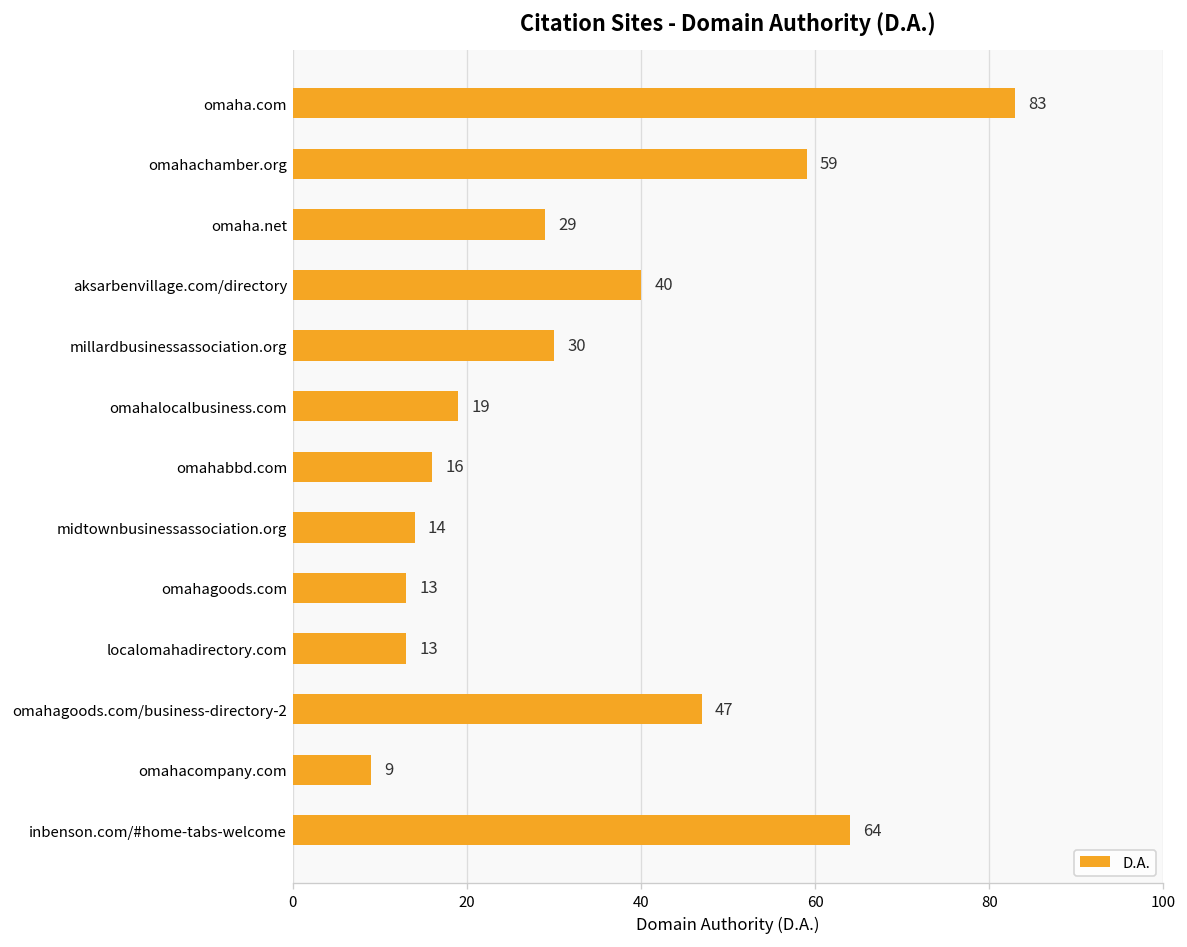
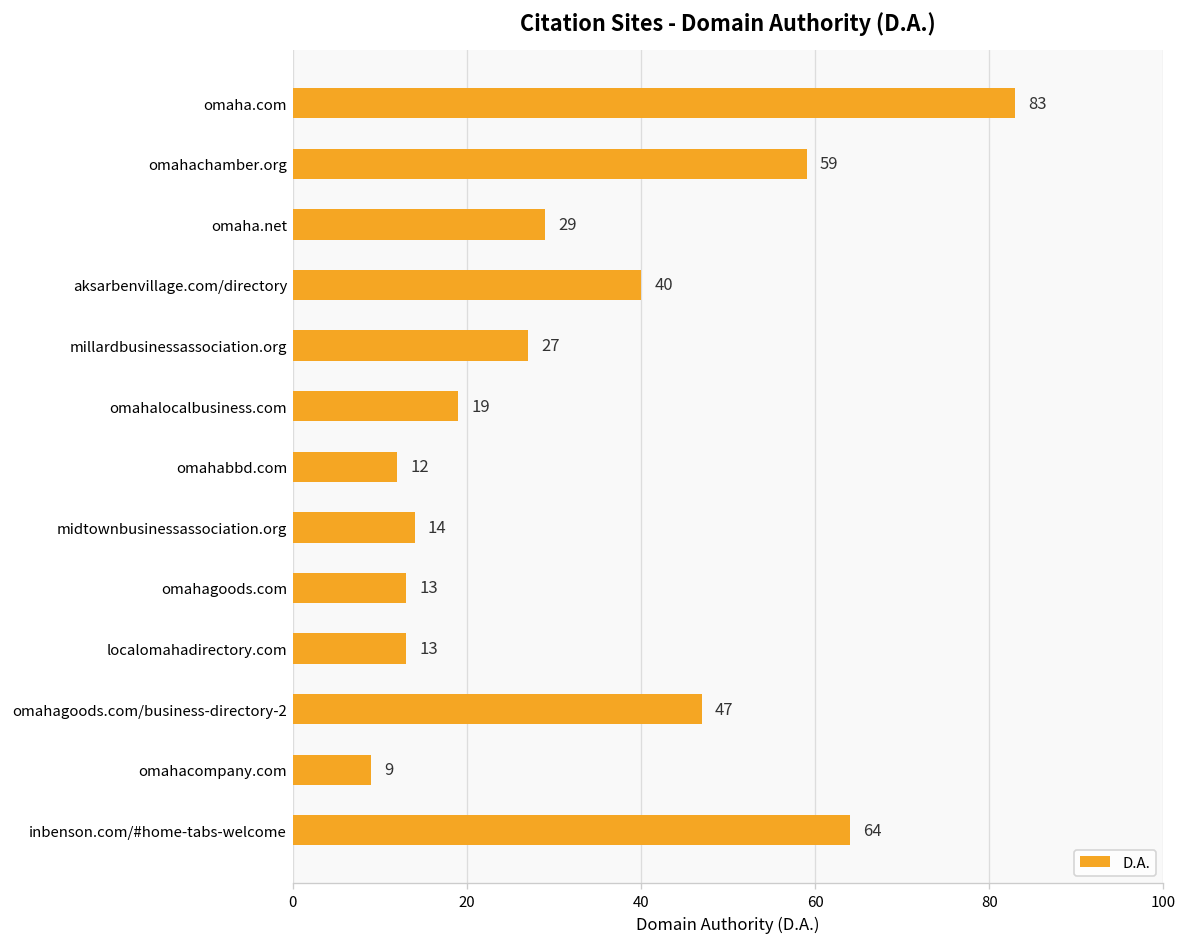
  {
    "omaha.com": 83,
    "omahachamber.org": 59,
    "omaha.net": 29,
    "aksarbenvillage.com/directory": 40,
-   "millardbusinessassociation.org": 30,
+   "millardbusinessassociation.org": 27,
    "omahalocalbusiness.com": 19,
-   "omahabbd.com": 16,
+   "omahabbd.com": 12,
    "midtownbusinessassociation.org": 14,
    "omahagoods.com": 13,
    "localomahadirectory.com": 13,
    "omahagoods.com/business-directory-2": 47,
    "omahacompany.com": 9,
    "inbenson.com/#home-tabs-welcome": 64
  }
